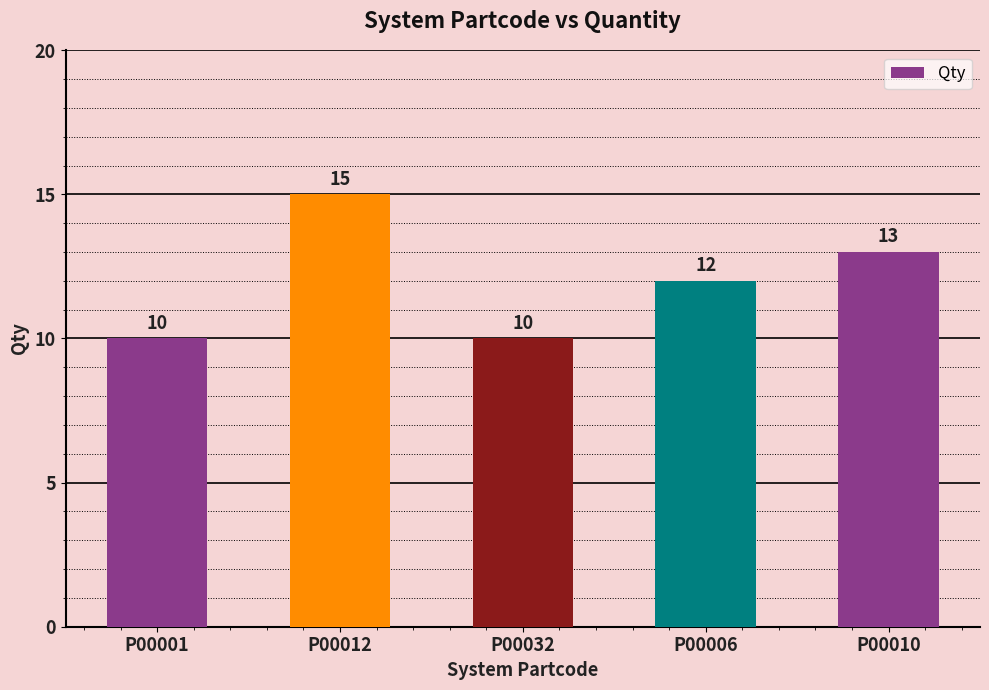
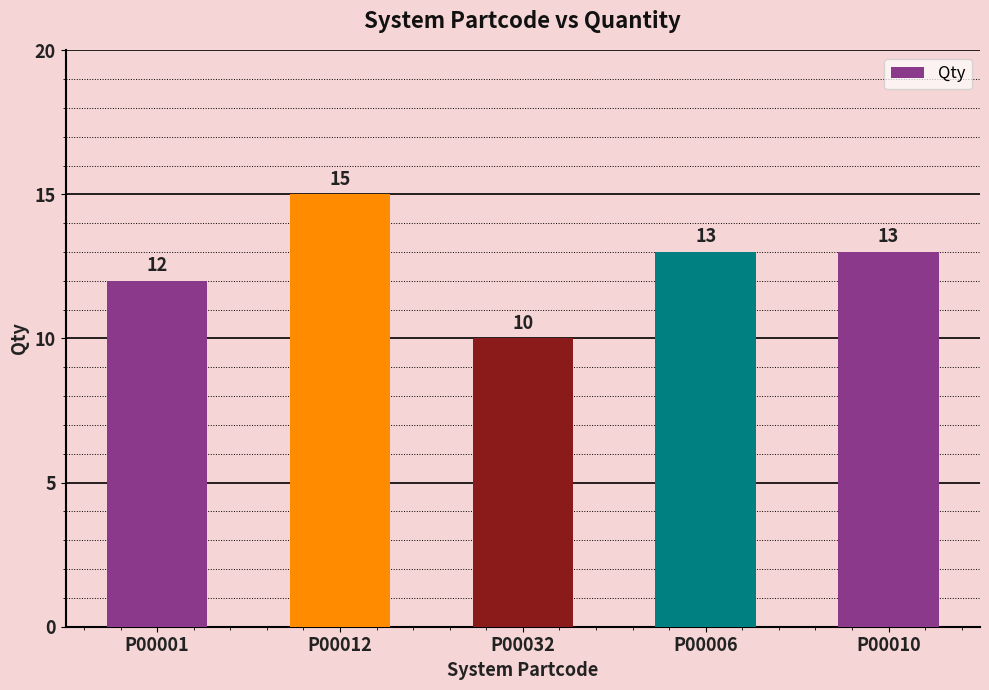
  {
-   "P00001": 10,
+   "P00001": 12,
    "P00012": 15,
    "P00032": 10,
-   "P00006": 12,
+   "P00006": 13,
    "P00010": 13
  }
